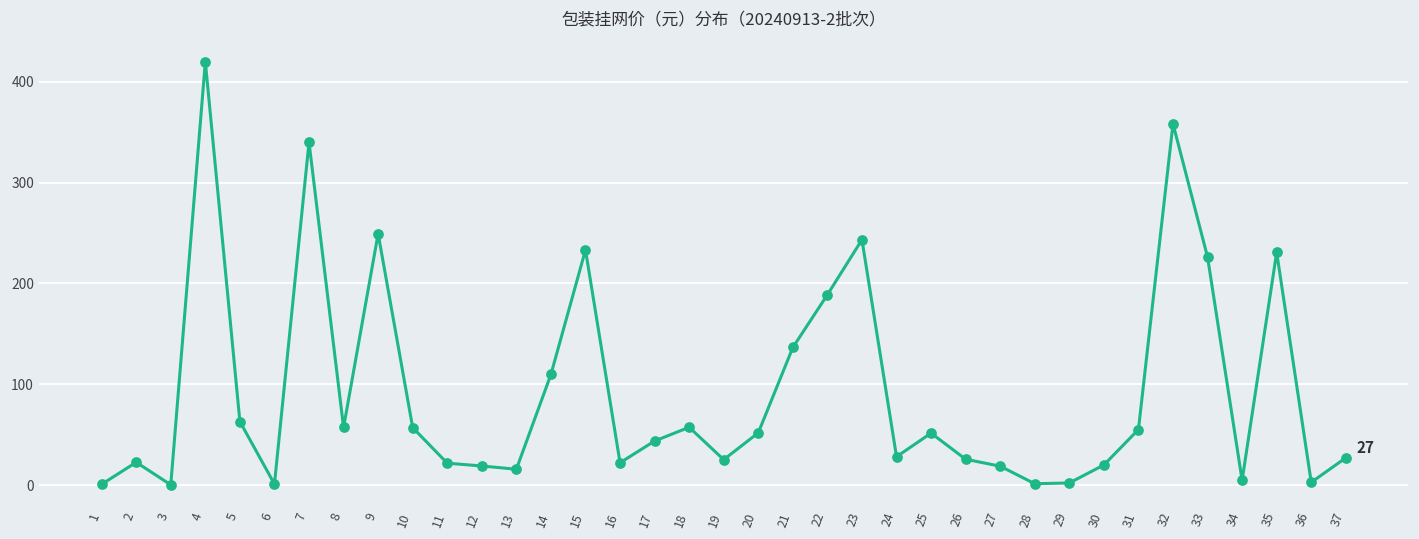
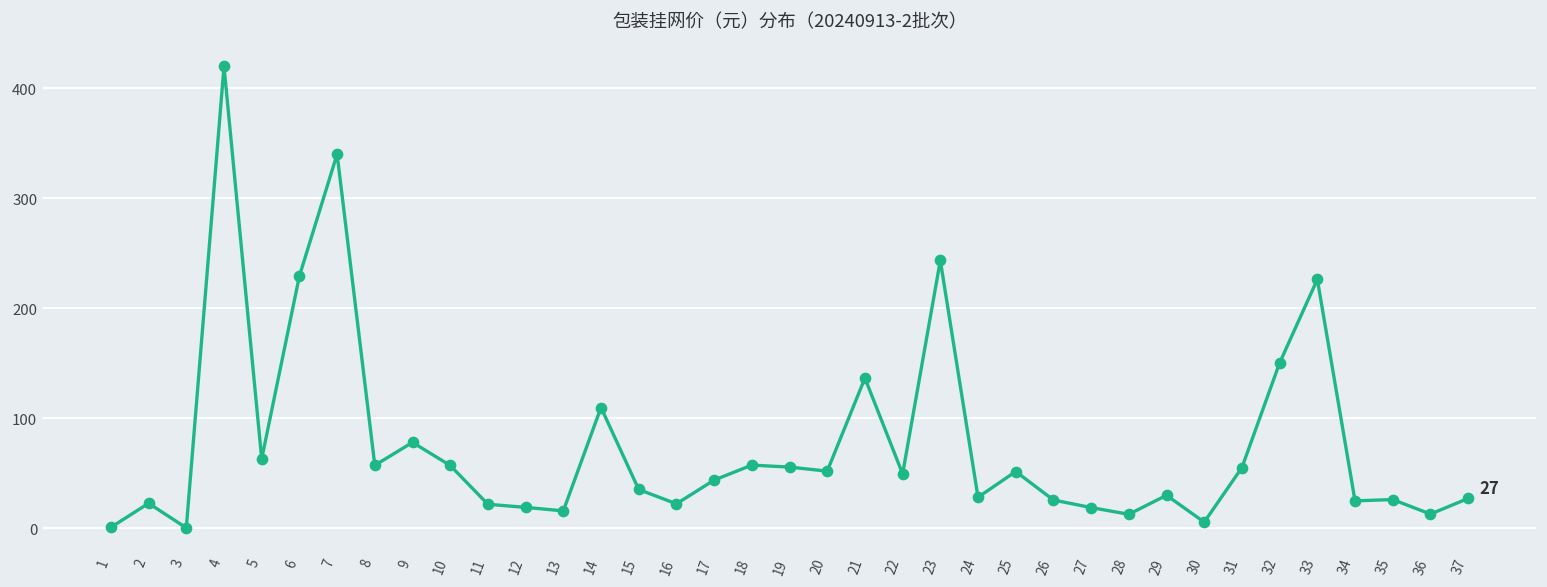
  {
    "1": 0,
    "2": 20,
    "3": 0,
    "4": 420,
    "5": 60,
-   "6": 0,
+   "6": 230,
    "7": 340,
    "8": 60,
-   "9": 250,
+   "9": 80,
    "10": 60,
    "11": 20,
    "12": 20,
    "13": 20,
    "14": 110,
-   "15": 230,
+   "15": 40,
    "16": 20,
    "17": 40,
    "18": 60,
-   "19": 30,
+   "19": 60,
    "20": 50,
    "21": 140,
-   "22": 190,
+   "22": 50,
    "23": 240,
    "24": 30,
    "25": 50,
    "26": 30,
    "27": 20,
-   "28": 0,
-   "29": 0,
-   "30": 20,
+   "28": 10,
+   "29": 30,
+   "30": 10,
    "31": 60,
-   "32": 360,
+   "32": 150,
    "33": 230,
-   "34": 0,
-   "35": 230,
-   "36": 0
+   "34": 20,
+   "35": 30,
+   "36": 10
  }
